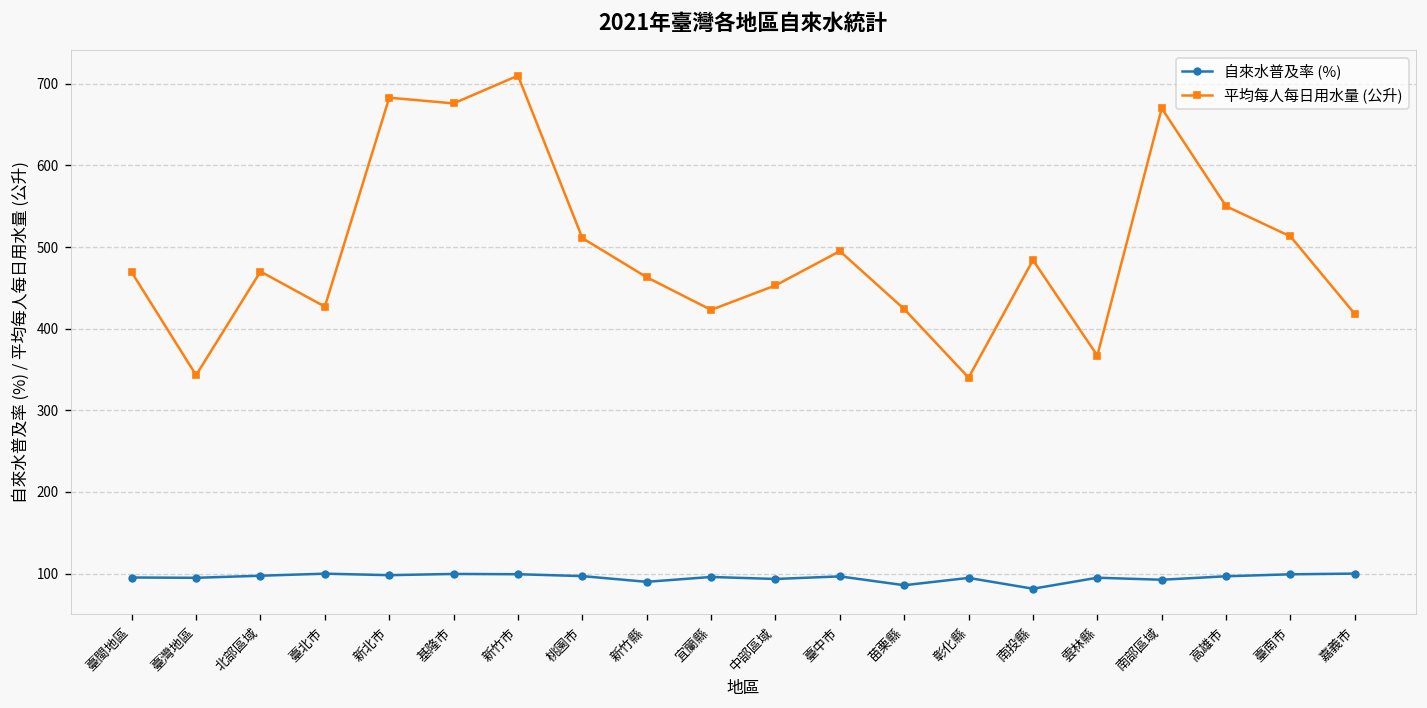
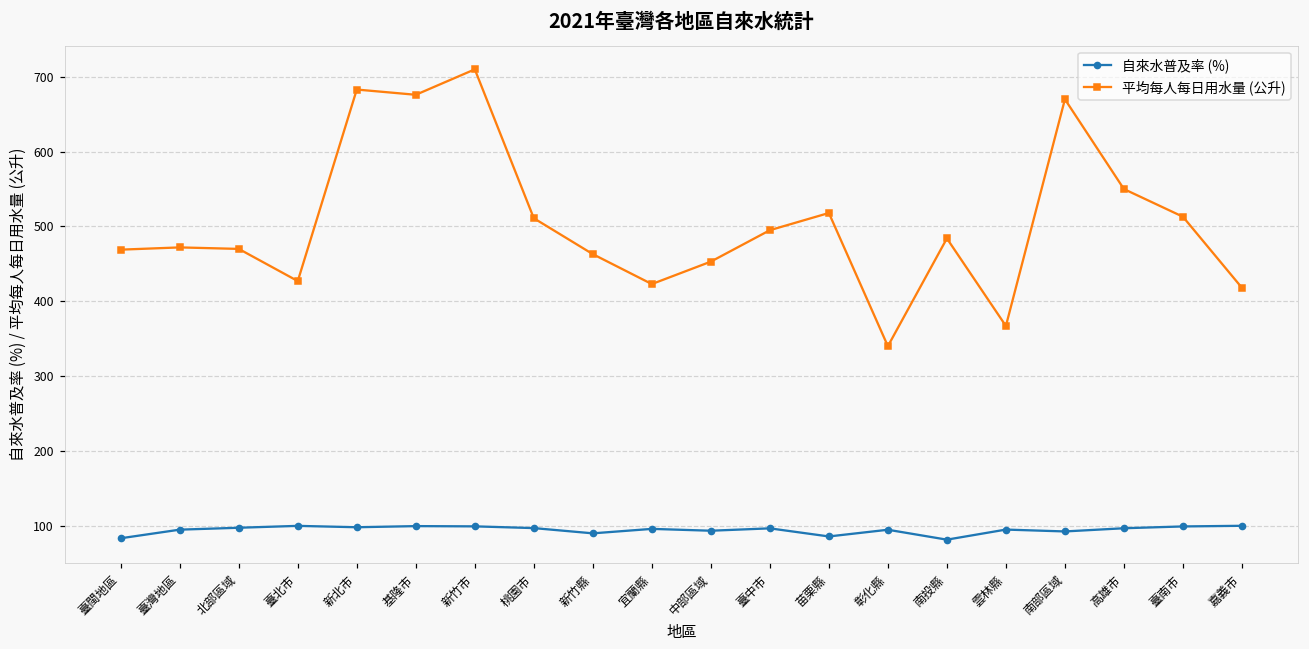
  {
    "自來水普及率 (%)": {
-     "臺閩地區": 100,
+     "臺閩地區": 80,
      "臺灣地區": 90,
      "北部區域": 100,
      "臺北市": 100,
      "新北市": 100,
      "基隆市": 100,
      "新竹市": 100,
      "桃園市": 100,
      "新竹縣": 90,
      "宜蘭縣": 100,
      "中部區域": 90,
      "臺中市": 100,
      "苗栗縣": 90,
      "彰化縣": 90,
      "南投縣": 80,
      "雲林縣": 90,
      "南部區域": 90,
      "高雄市": 100,
      "臺南市": 100,
      "嘉義市": 100
    },
    "平均每人每日用水量 (公升)": {
      "臺閩地區": 470,
-     "臺灣地區": 340,
+     "臺灣地區": 470,
      "北部區域": 470,
      "臺北市": 430,
      "新北市": 680,
      "基隆市": 680,
      "新竹市": 710,
      "桃園市": 510,
      "新竹縣": 460,
      "宜蘭縣": 420,
      "中部區域": 450,
      "臺中市": 500,
-     "苗栗縣": 420,
+     "苗栗縣": 520,
      "彰化縣": 340,
      "南投縣": 480,
      "雲林縣": 370,
      "南部區域": 670,
      "高雄市": 550,
      "臺南市": 510,
      "嘉義市": 420
    }
  }
